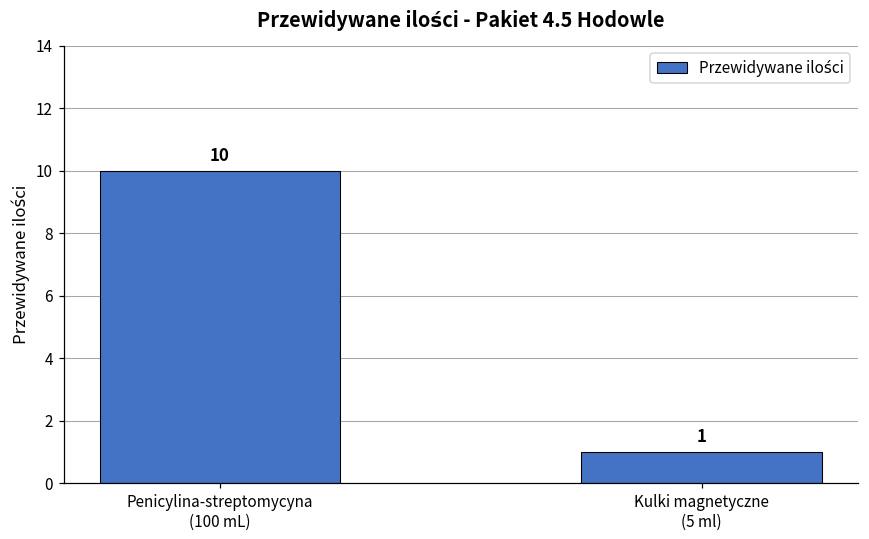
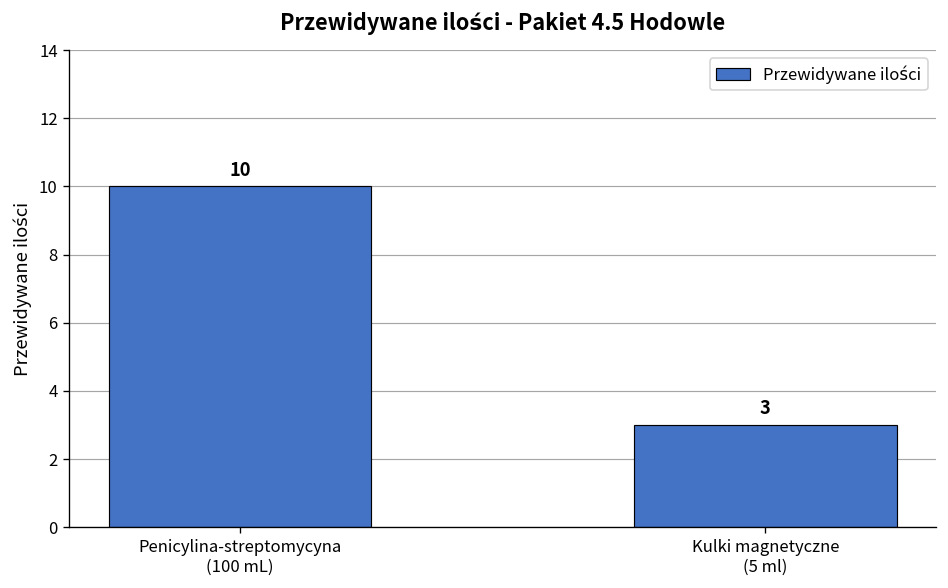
  {
    "Penicylina-streptomycyna (100 mL)": 10,
-   "Kulki magnetyczne (5 ml)": 1
+   "Kulki magnetyczne (5 ml)": 3
  }
